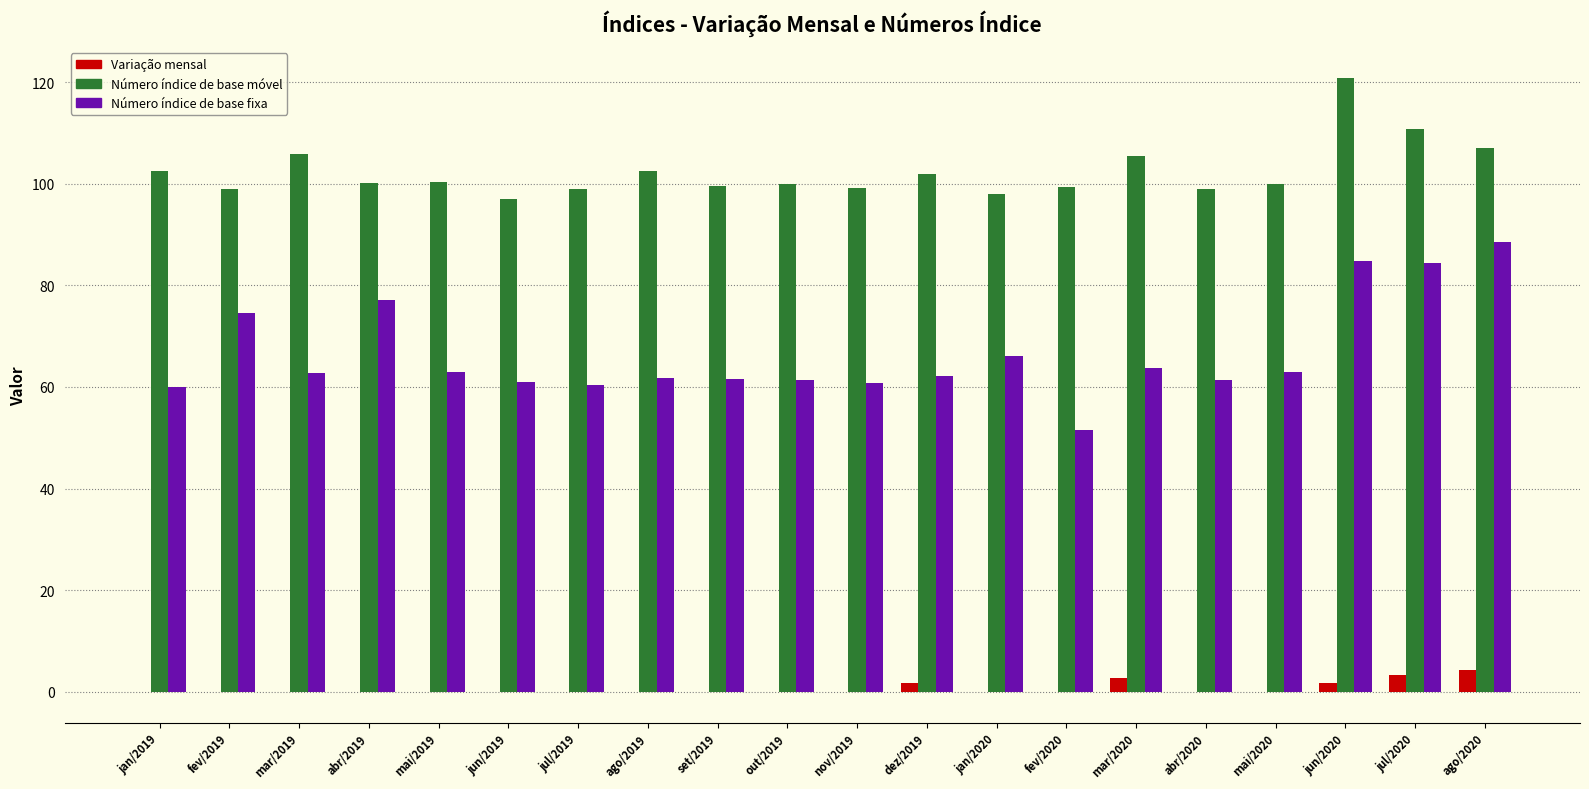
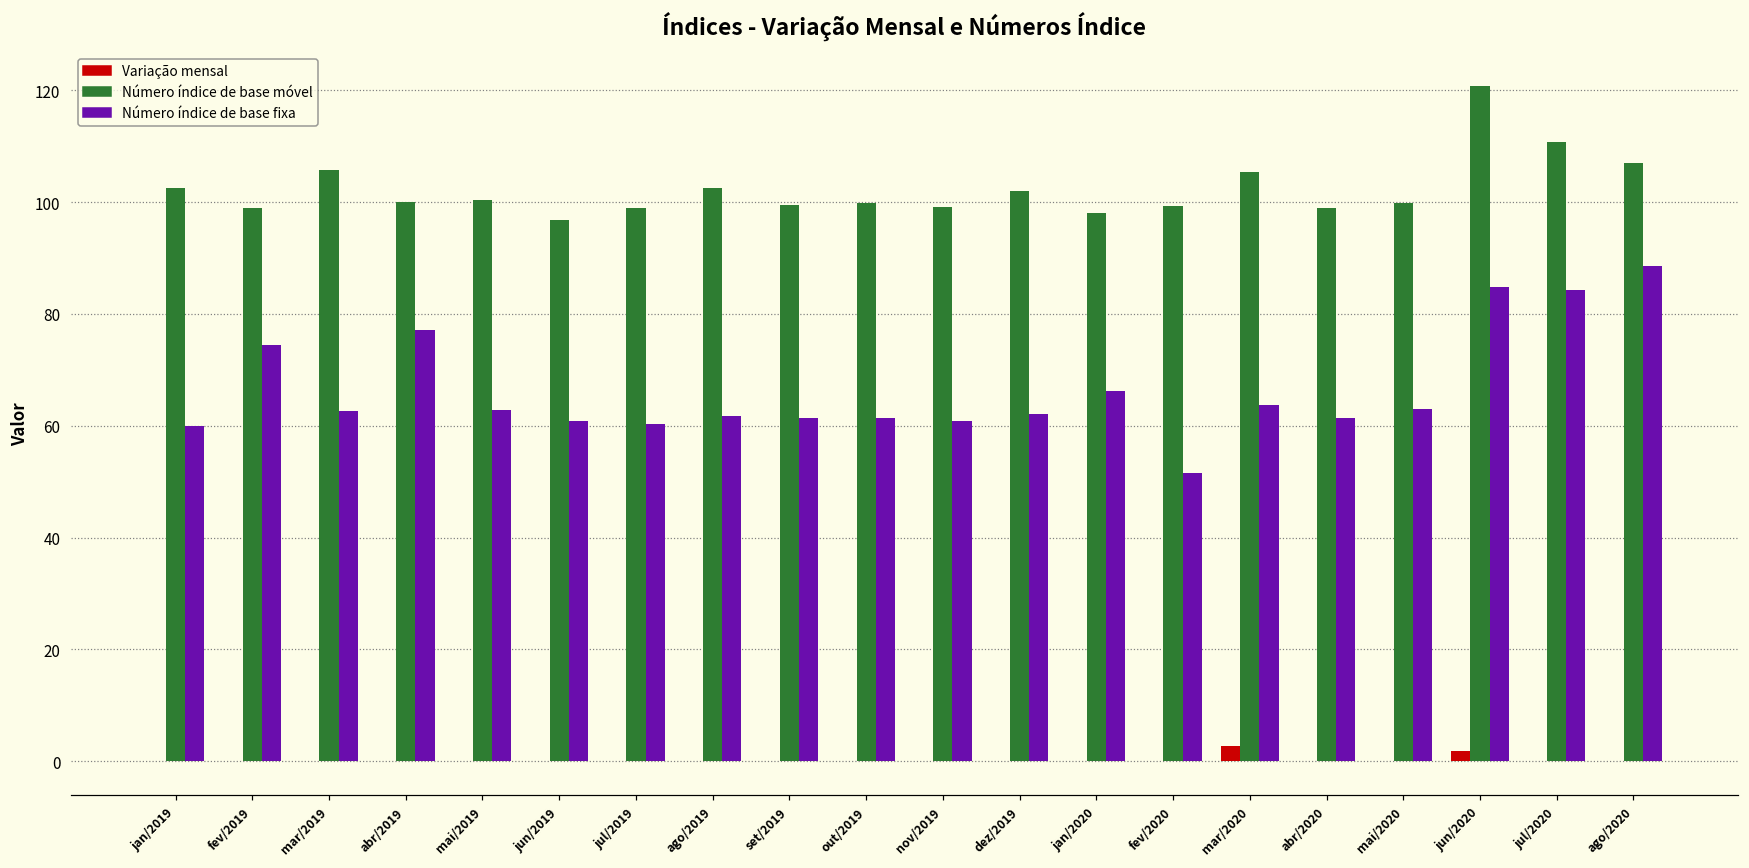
  {
    "Variação mensal": {
-     "dez/2019": 2,
+     "dez/2019": 0,
      "mar/2020": 3,
      "jun/2020": 2,
-     "jul/2020": 3,
-     "ago/2020": 4
+     "jul/2020": 0,
+     "ago/2020": 0
    },
    "Número índice de base móvel": {
      "jan/2019": 103,
      "fev/2019": 99,
      "mar/2019": 106,
      "abr/2019": 100,
      "mai/2019": 100,
      "jun/2019": 97,
      "jul/2019": 99,
      "ago/2019": 102,
      "set/2019": 99,
      "out/2019": 100,
      "nov/2019": 99,
      "dez/2019": 102,
      "jan/2020": 98,
      "fev/2020": 99,
      "mar/2020": 105,
      "abr/2020": 99,
      "mai/2020": 100,
      "jun/2020": 121,
      "jul/2020": 111,
      "ago/2020": 107
    },
    "Número índice de base fixa": {
      "jan/2019": 60,
      "fev/2019": 75,
      "mar/2019": 63,
      "abr/2019": 77,
      "mai/2019": 63,
      "jun/2019": 61,
      "jul/2019": 60,
      "ago/2019": 62,
      "set/2019": 61,
      "out/2019": 61,
      "nov/2019": 61,
      "dez/2019": 62,
      "jan/2020": 66,
      "fev/2020": 52,
      "mar/2020": 64,
      "abr/2020": 61,
      "mai/2020": 63,
      "jun/2020": 85,
      "jul/2020": 84,
      "ago/2020": 89
    }
  }
